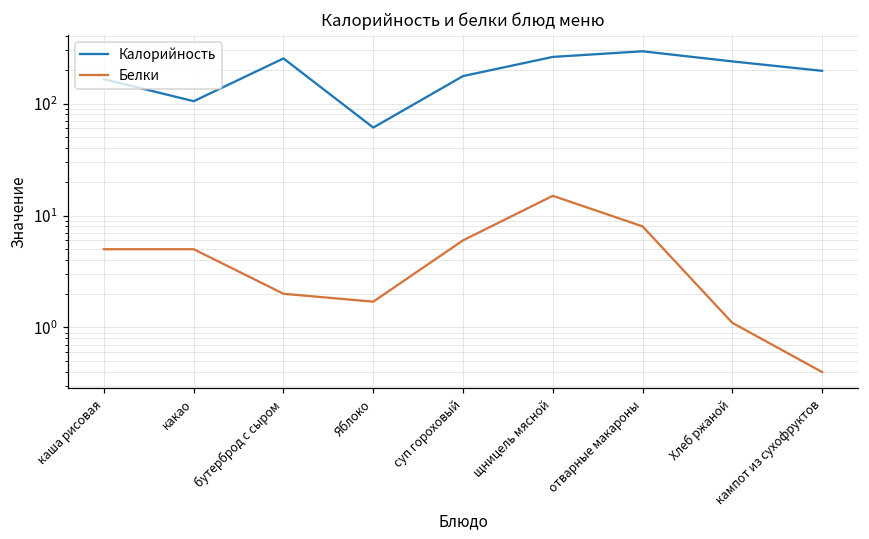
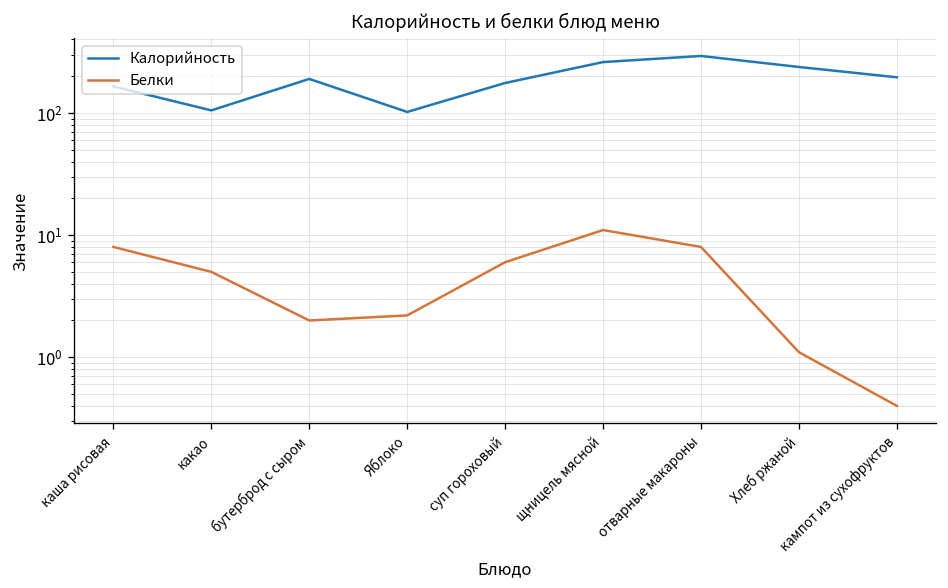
  {
    "Калорийность": {
      "какао": 110,
-     "бутерброд с сыром": 250,
-     "Яблоко": 60,
+     "бутерброд с сыром": 190,
+     "Яблоко": 100,
      "суп гороховый": 180,
      "щницель мясной": 260,
      "отварные макароны": 290,
      "Хлеб ржаной": 240,
      "кампот из сухофруктов": 200
    },
    "Белки": {
-     "каша рисовая": 5,
+     "каша рисовая": 8,
      "какао": 5,
      "бутерброд с сыром": 2.0,
-     "Яблоко": 1.7,
+     "Яблоко": 2.2,
      "суп гороховый": 6,
-     "щницель мясной": 15,
+     "щницель мясной": 11,
      "отварные макароны": 8,
      "Хлеб ржаной": 1.1,
      "кампот из сухофруктов": 0.4
    }
  }
